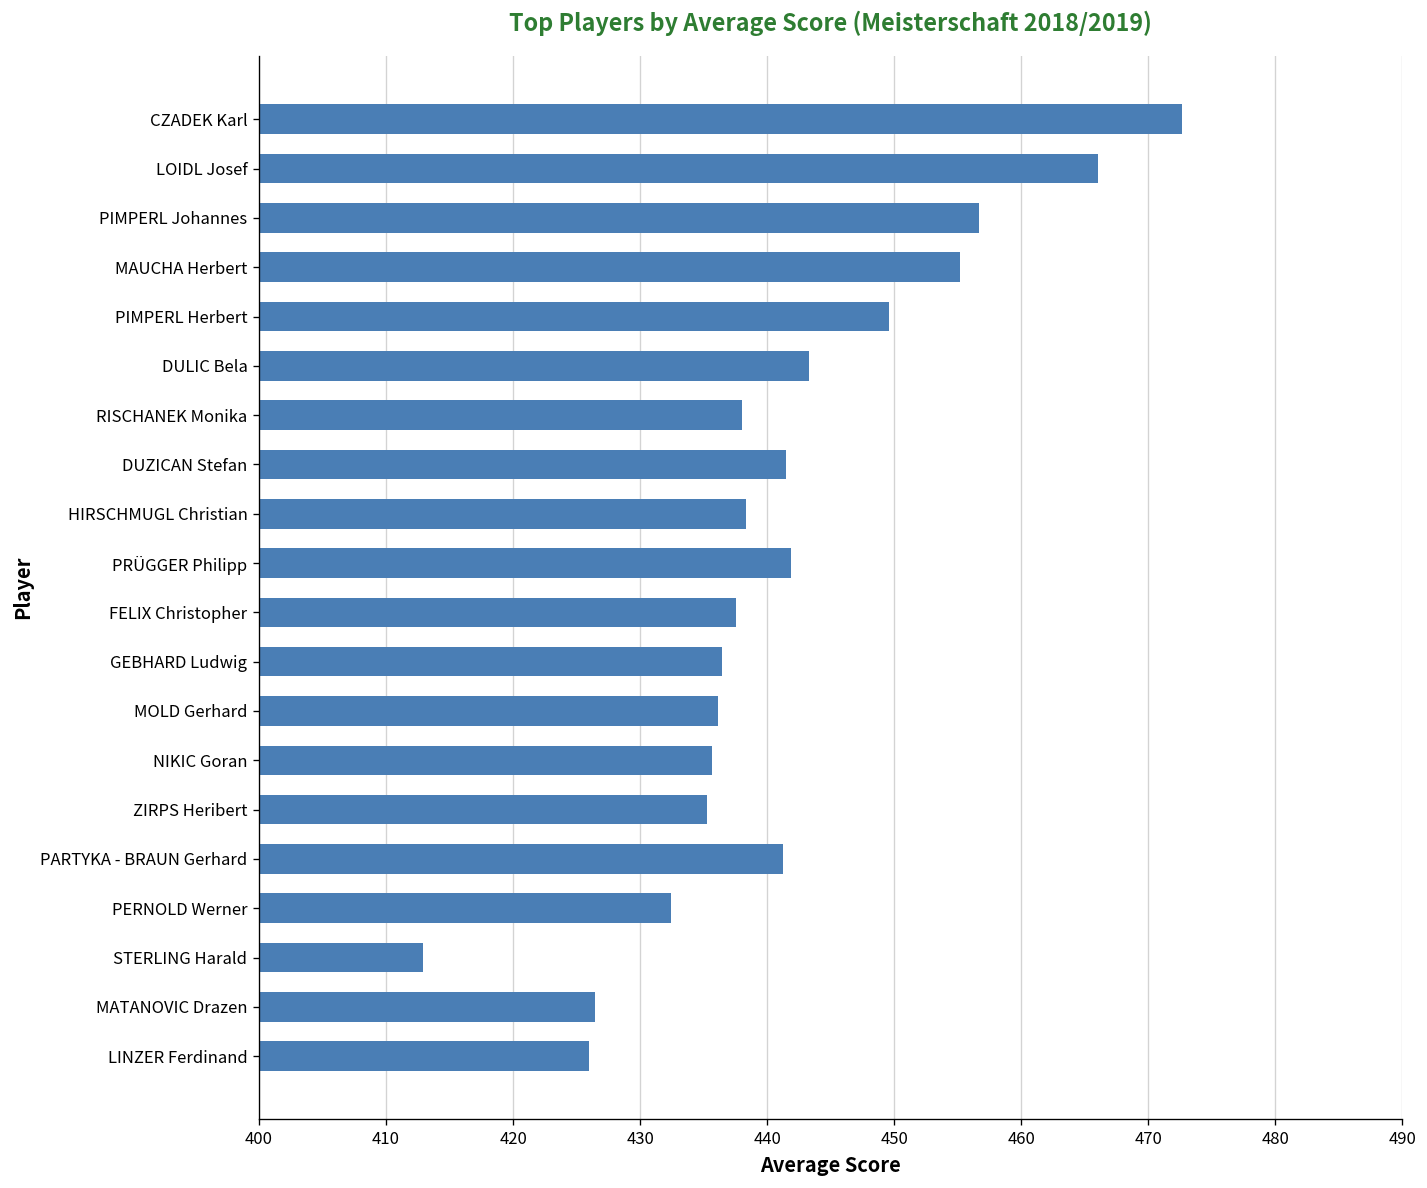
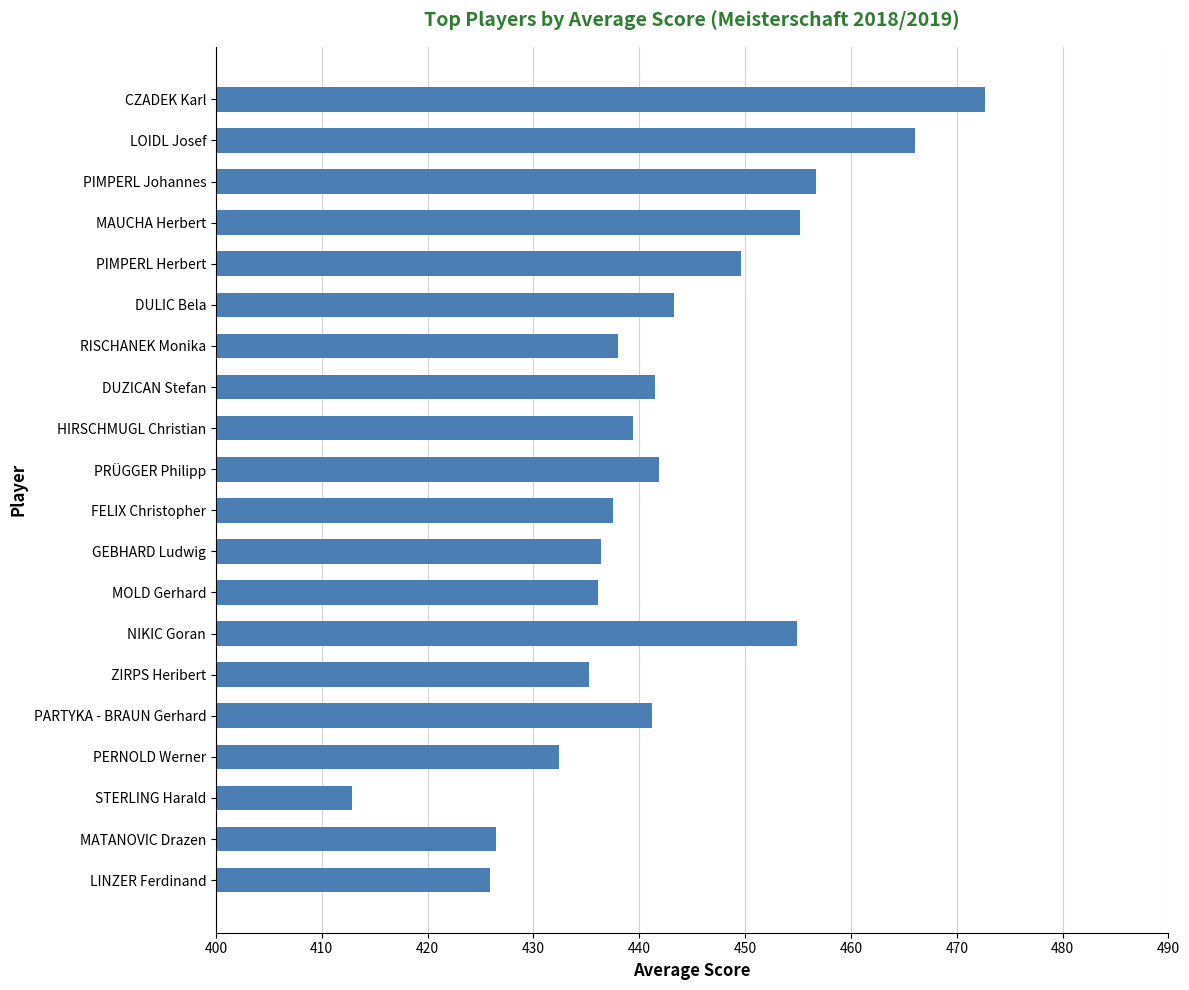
  {
    "CZADEK Karl": 472.7,
    "LOIDL Josef": 466.1,
    "PIMPERL Johannes": 456.7,
    "MAUCHA Herbert": 455.2,
    "PIMPERL Herbert": 449.6,
    "DULIC Bela": 443.3,
    "RISCHANEK Monika": 438.0,
    "DUZICAN Stefan": 441.5,
-   "HIRSCHMUGL Christian": 438.3,
+   "HIRSCHMUGL Christian": 439.4,
    "PRÜGGER Philipp": 441.9,
    "FELIX Christopher": 437.5,
    "GEBHARD Ludwig": 436.4,
    "MOLD Gerhard": 436.1,
-   "NIKIC Goran": 435.6,
+   "NIKIC Goran": 454.9,
    "ZIRPS Heribert": 435.3,
    "PARTYKA - BRAUN Gerhard": 441.2,
    "PERNOLD Werner": 432.4,
    "STERLING Harald": 412.9,
    "MATANOVIC Drazen": 426.4,
    "LINZER Ferdinand": 425.9
  }
